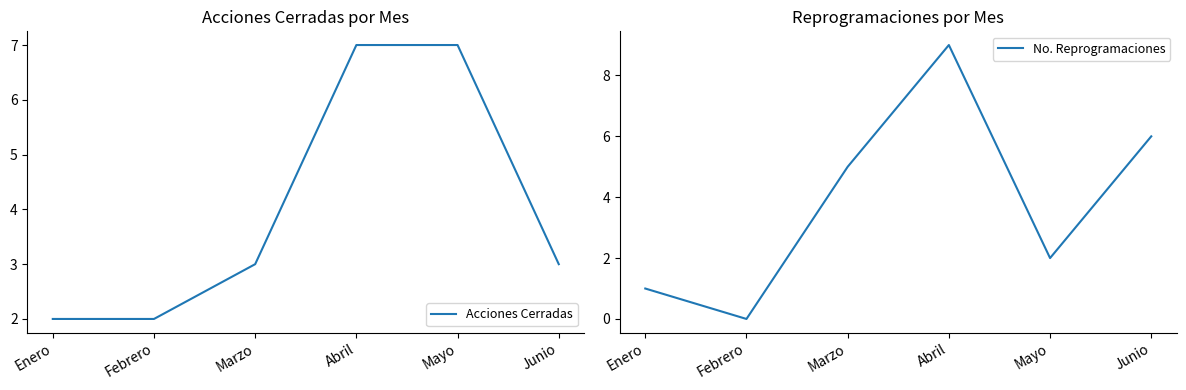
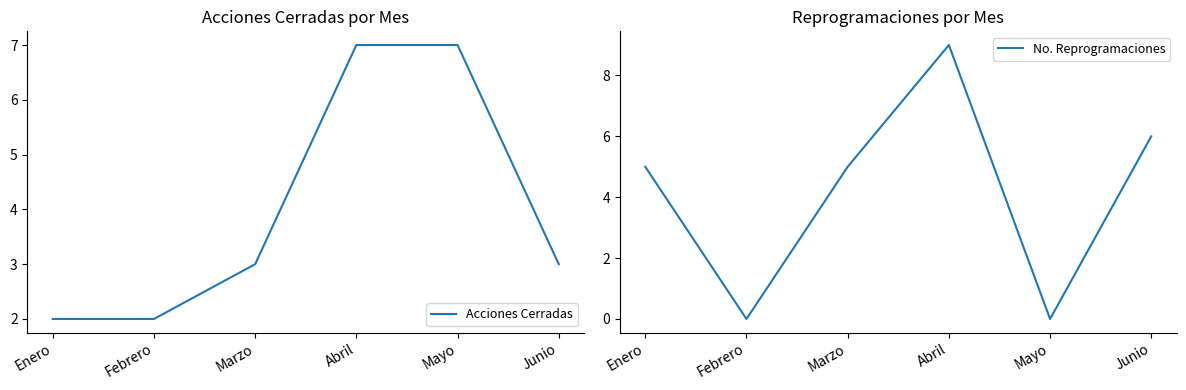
  {
    "Acciones Cerradas por Mes": {
      "Enero": 2.0,
      "Febrero": 2.0,
      "Marzo": 3.0,
      "Abril": 7.0,
      "Mayo": 7.0,
      "Junio": 3.0
    },
    "Reprogramaciones por Mes": {
-     "Enero": 1,
+     "Enero": 5,
      "Febrero": 0,
      "Marzo": 5,
      "Abril": 9,
-     "Mayo": 2,
+     "Mayo": 0,
      "Junio": 6
    }
  }
